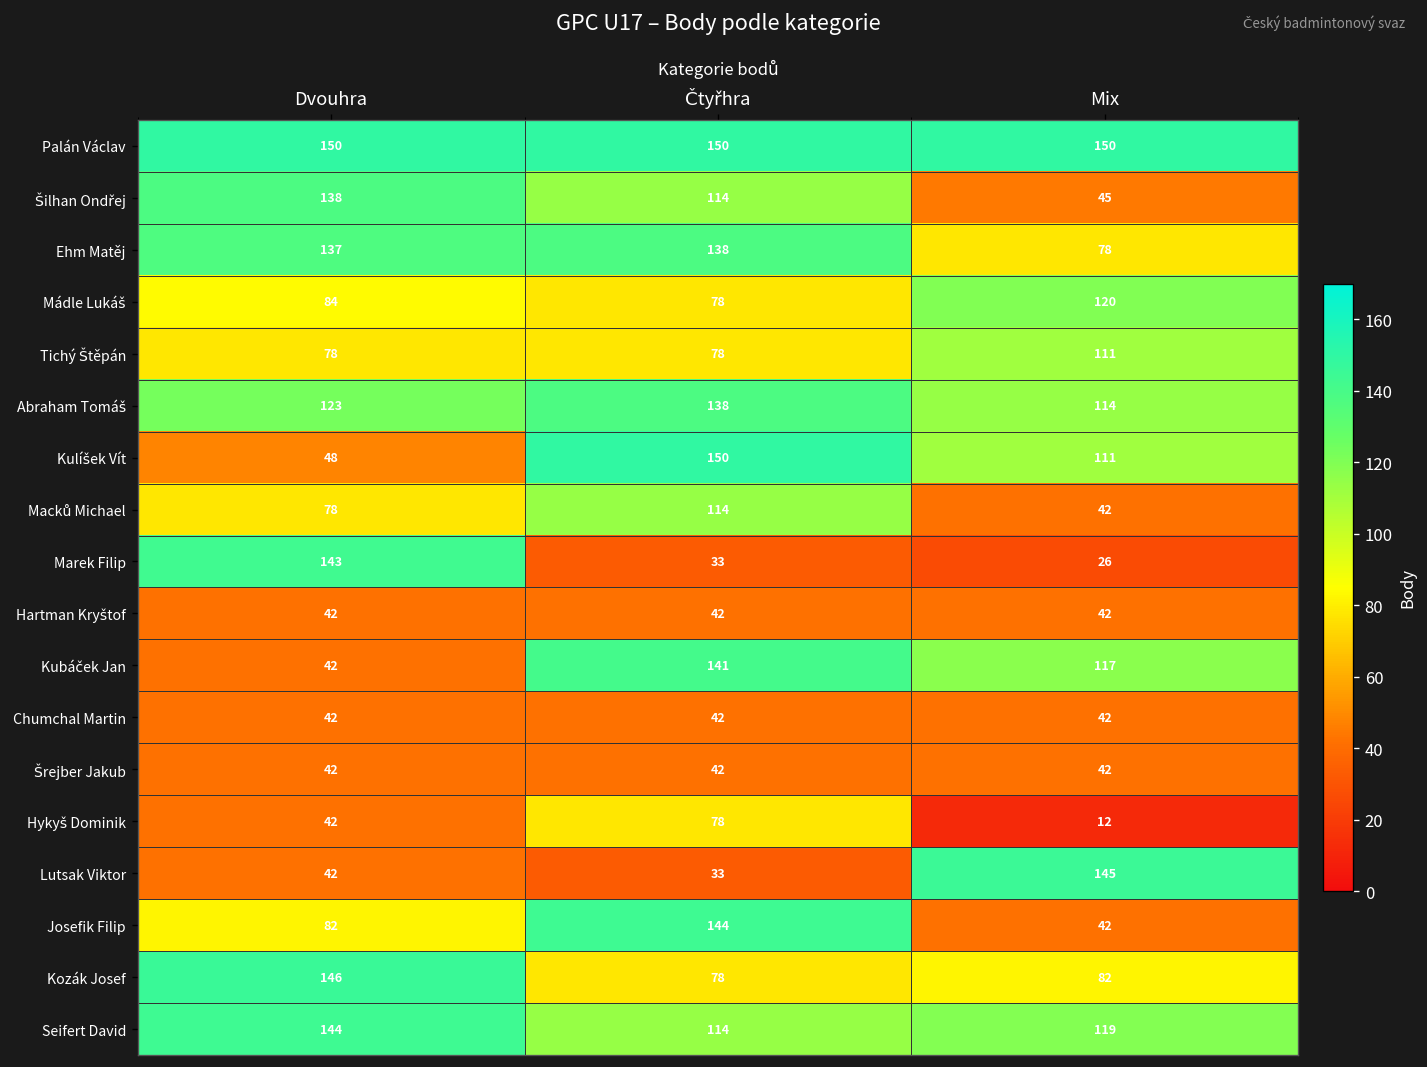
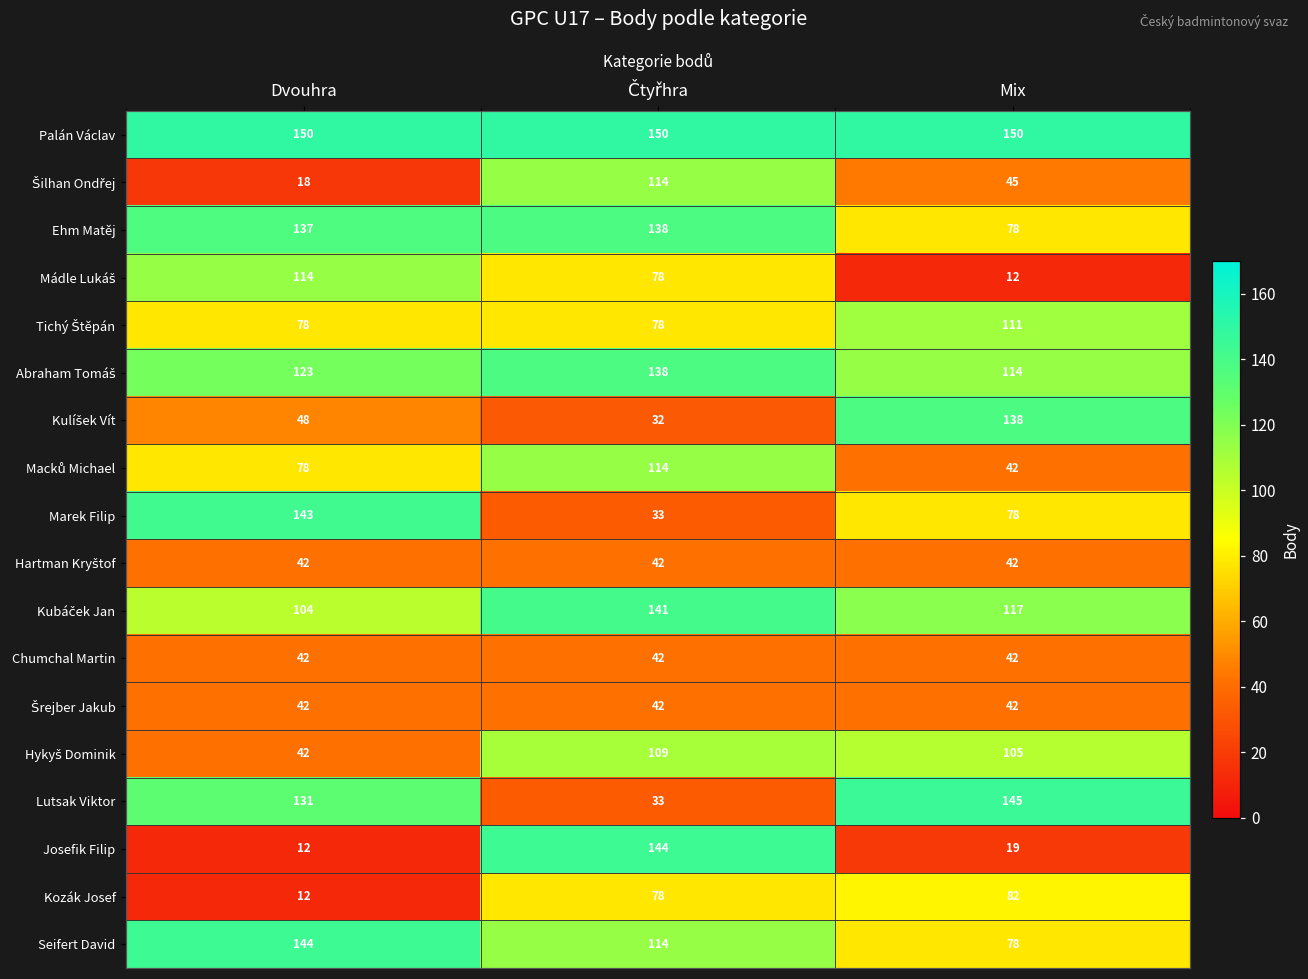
  {
    "Palán Václav": {
      "Dvouhra": 150,
      "Čtyřhra": 150,
      "Mix": 150
    },
    "Šilhan Ondřej": {
-     "Dvouhra": 138,
+     "Dvouhra": 18,
      "Čtyřhra": 114,
      "Mix": 45
    },
    "Ehm Matěj": {
      "Dvouhra": 137,
      "Čtyřhra": 138,
      "Mix": 78
    },
    "Mádle Lukáš": {
-     "Dvouhra": 84,
+     "Dvouhra": 114,
      "Čtyřhra": 78,
-     "Mix": 120
+     "Mix": 12
    },
    "Tichý Štěpán": {
      "Dvouhra": 78,
      "Čtyřhra": 78,
      "Mix": 111
    },
    "Abraham Tomáš": {
      "Dvouhra": 123,
      "Čtyřhra": 138,
      "Mix": 114
    },
    "Kulíšek Vít": {
      "Dvouhra": 48,
-     "Čtyřhra": 150,
-     "Mix": 111
+     "Čtyřhra": 32,
+     "Mix": 138
    },
    "Macků Michael": {
      "Dvouhra": 78,
      "Čtyřhra": 114,
      "Mix": 42
    },
    "Marek Filip": {
      "Dvouhra": 143,
      "Čtyřhra": 33,
-     "Mix": 26
+     "Mix": 78
    },
    "Hartman Kryštof": {
      "Dvouhra": 42,
      "Čtyřhra": 42,
      "Mix": 42
    },
    "Kubáček Jan": {
-     "Dvouhra": 42,
+     "Dvouhra": 104,
      "Čtyřhra": 141,
      "Mix": 117
    },
    "Chumchal Martin": {
      "Dvouhra": 42,
      "Čtyřhra": 42,
      "Mix": 42
    },
    "Šrejber Jakub": {
      "Dvouhra": 42,
      "Čtyřhra": 42,
      "Mix": 42
    },
    "Hykyš Dominik": {
      "Dvouhra": 42,
-     "Čtyřhra": 78,
-     "Mix": 12
+     "Čtyřhra": 109,
+     "Mix": 105
    },
    "Lutsak Viktor": {
-     "Dvouhra": 42,
+     "Dvouhra": 131,
      "Čtyřhra": 33,
      "Mix": 145
    },
    "Josefik Filip": {
-     "Dvouhra": 82,
+     "Dvouhra": 12,
      "Čtyřhra": 144,
-     "Mix": 42
+     "Mix": 19
    },
    "Kozák Josef": {
-     "Dvouhra": 146,
+     "Dvouhra": 12,
      "Čtyřhra": 78,
      "Mix": 82
    },
    "Seifert David": {
      "Dvouhra": 144,
      "Čtyřhra": 114,
-     "Mix": 119
+     "Mix": 78
    }
  }
